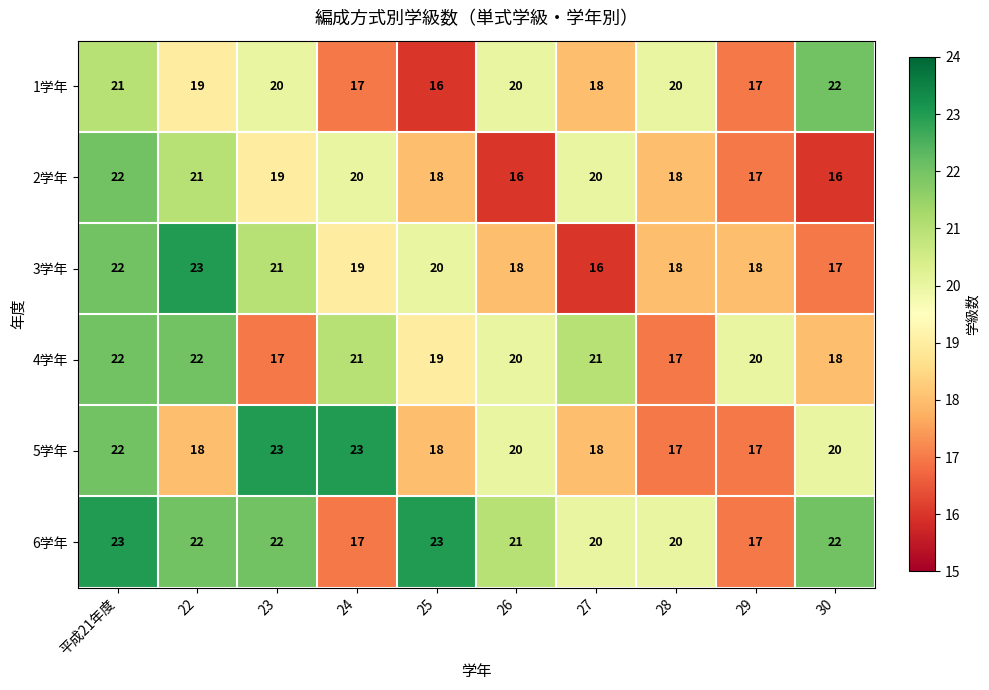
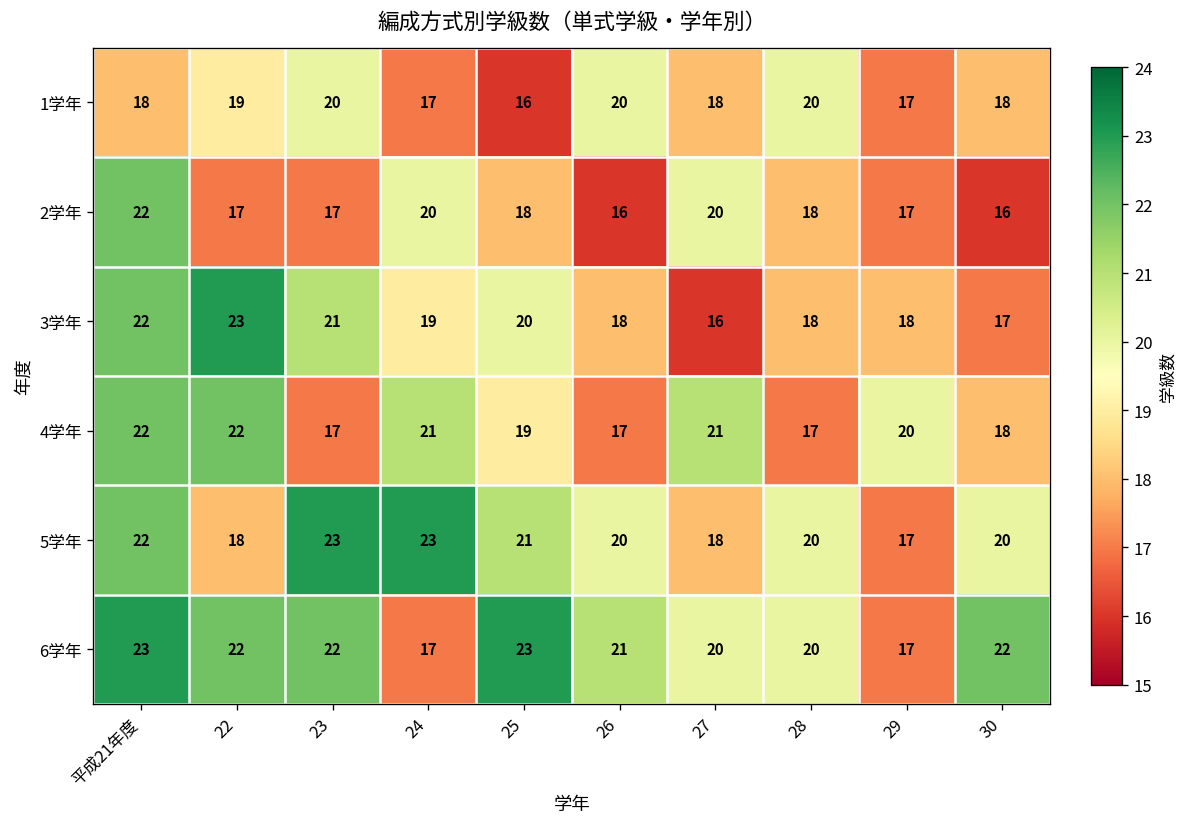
  {
    "1学年": {
-     "平成21年度": 21,
+     "平成21年度": 18,
      "22": 19,
      "23": 20,
      "24": 17,
      "25": 16,
      "26": 20,
      "27": 18,
      "28": 20,
      "29": 17,
-     "30": 22
+     "30": 18
    },
    "2学年": {
      "平成21年度": 22,
-     "22": 21,
-     "23": 19,
+     "22": 17,
+     "23": 17,
      "24": 20,
      "25": 18,
      "26": 16,
      "27": 20,
      "28": 18,
      "29": 17,
      "30": 16
    },
    "3学年": {
      "平成21年度": 22,
      "22": 23,
      "23": 21,
      "24": 19,
      "25": 20,
      "26": 18,
      "27": 16,
      "28": 18,
      "29": 18,
      "30": 17
    },
    "4学年": {
      "平成21年度": 22,
      "22": 22,
      "23": 17,
      "24": 21,
      "25": 19,
-     "26": 20,
+     "26": 17,
      "27": 21,
      "28": 17,
      "29": 20,
      "30": 18
    },
    "5学年": {
      "平成21年度": 22,
      "22": 18,
      "23": 23,
      "24": 23,
-     "25": 18,
+     "25": 21,
      "26": 20,
      "27": 18,
-     "28": 17,
+     "28": 20,
      "29": 17,
      "30": 20
    },
    "6学年": {
      "平成21年度": 23,
      "22": 22,
      "23": 22,
      "24": 17,
      "25": 23,
      "26": 21,
      "27": 20,
      "28": 20,
      "29": 17,
      "30": 22
    }
  }
